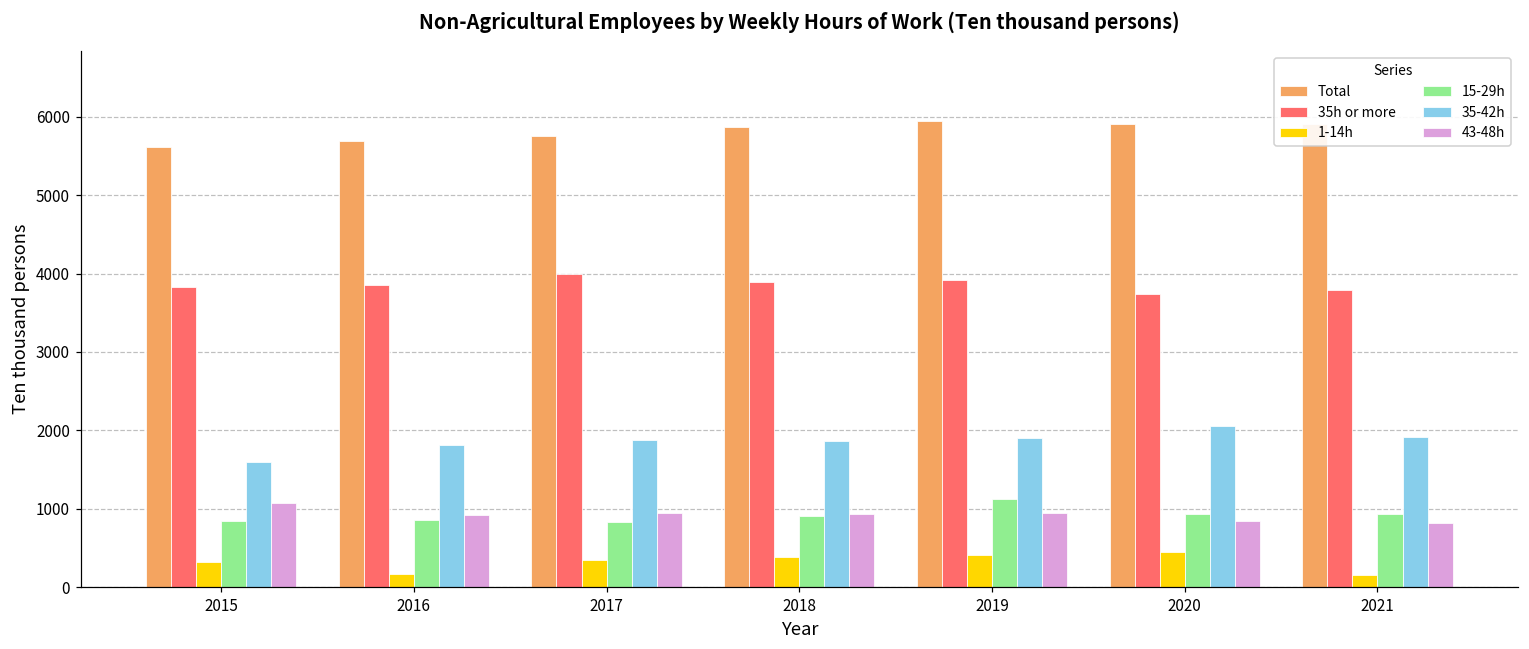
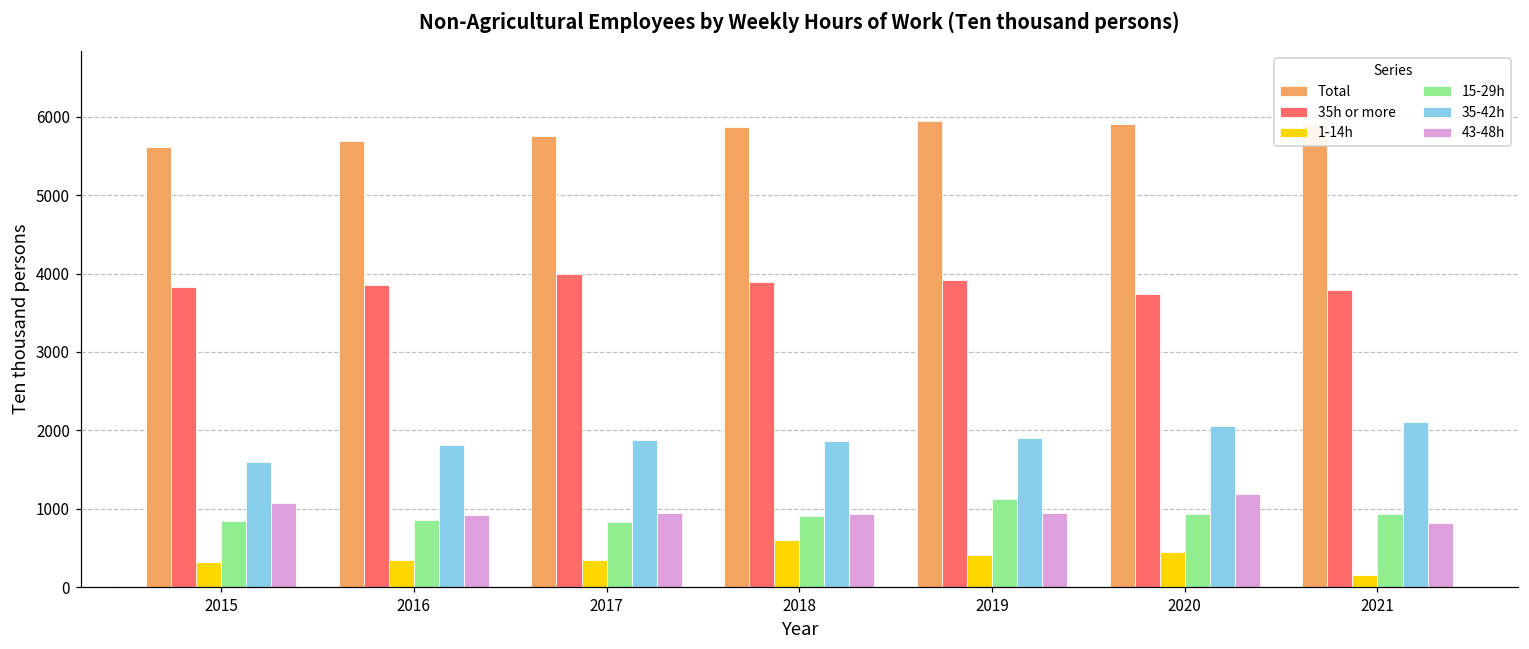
  {
    "1-14h": {
      "2015": 300,
-     "2016": 200,
+     "2016": 300,
      "2017": 300,
-     "2018": 400,
+     "2018": 600,
      "2019": 400,
      "2020": 400,
      "2021": 200
    },
    "15-29h": {
      "2015": 800,
      "2016": 900,
      "2017": 800,
      "2018": 900,
      "2019": 1100,
      "2020": 900,
      "2021": 900
    },
    "35-42h": {
      "2015": 1600,
      "2016": 1800,
      "2017": 1900,
      "2018": 1900,
      "2019": 1900,
      "2020": 2100,
-     "2021": 1900
+     "2021": 2100
    },
    "43-48h": {
      "2015": 1100,
      "2016": 900,
      "2017": 900,
      "2018": 900,
      "2019": 900,
-     "2020": 800,
+     "2020": 1200,
      "2021": 800
    }
  }
